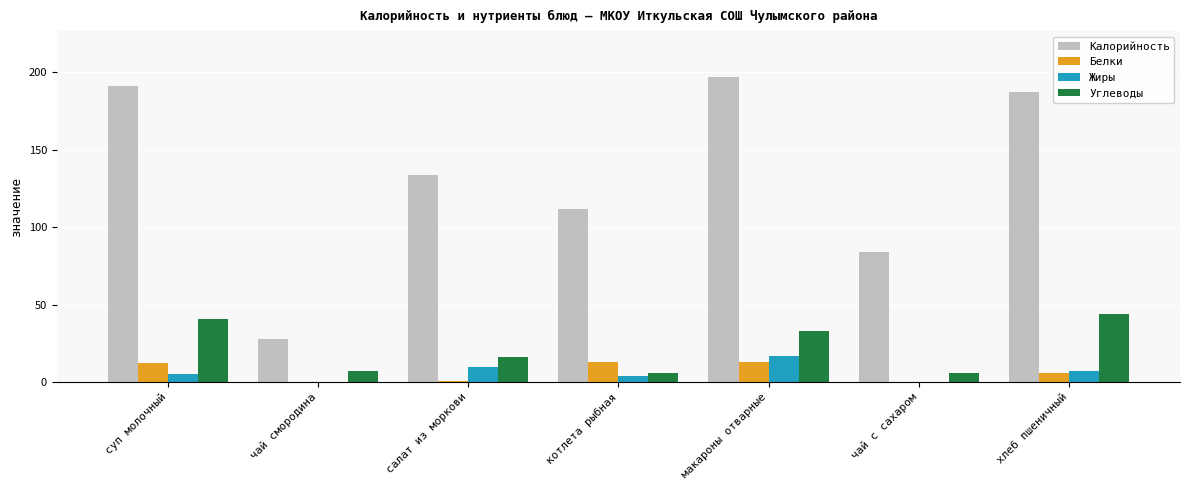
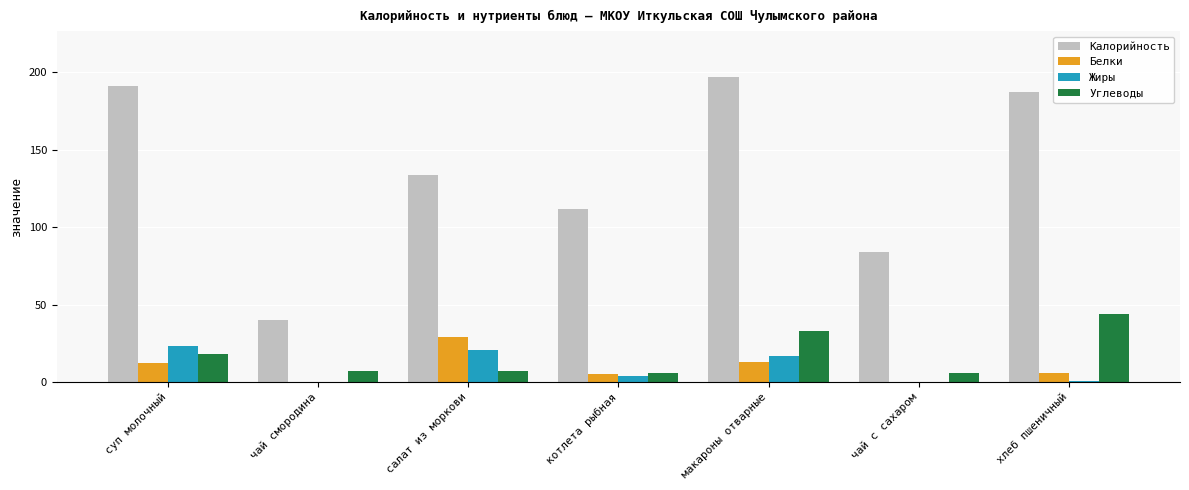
  {
    "Калорийность": {
      "суп молочный": 191,
-     "чай смородина": 28,
+     "чай смородина": 40,
      "салат из моркови": 134,
      "котлета рыбная": 112,
      "макароны отварные": 197,
      "чай с сахаром": 84,
      "хлеб пшеничный": 187
    },
    "Белки": {
      "суп молочный": 12,
      "чай смородина": 0,
-     "салат из моркови": 1,
-     "котлета рыбная": 13,
+     "салат из моркови": 29,
+     "котлета рыбная": 5,
      "макароны отварные": 13,
      "чай с сахаром": 0,
      "хлеб пшеничный": 6
    },
    "Жиры": {
-     "суп молочный": 5,
+     "суп молочный": 23,
      "чай смородина": 0,
-     "салат из моркови": 10,
+     "салат из моркови": 21,
      "котлета рыбная": 4,
      "макароны отварные": 17,
      "чай с сахаром": 0,
-     "хлеб пшеничный": 7
+     "хлеб пшеничный": 1
    },
    "Углеводы": {
-     "суп молочный": 41,
+     "суп молочный": 18,
      "чай смородина": 7,
-     "салат из моркови": 16,
+     "салат из моркови": 7,
      "котлета рыбная": 6,
      "макароны отварные": 33,
      "чай с сахаром": 6,
      "хлеб пшеничный": 44
    }
  }
